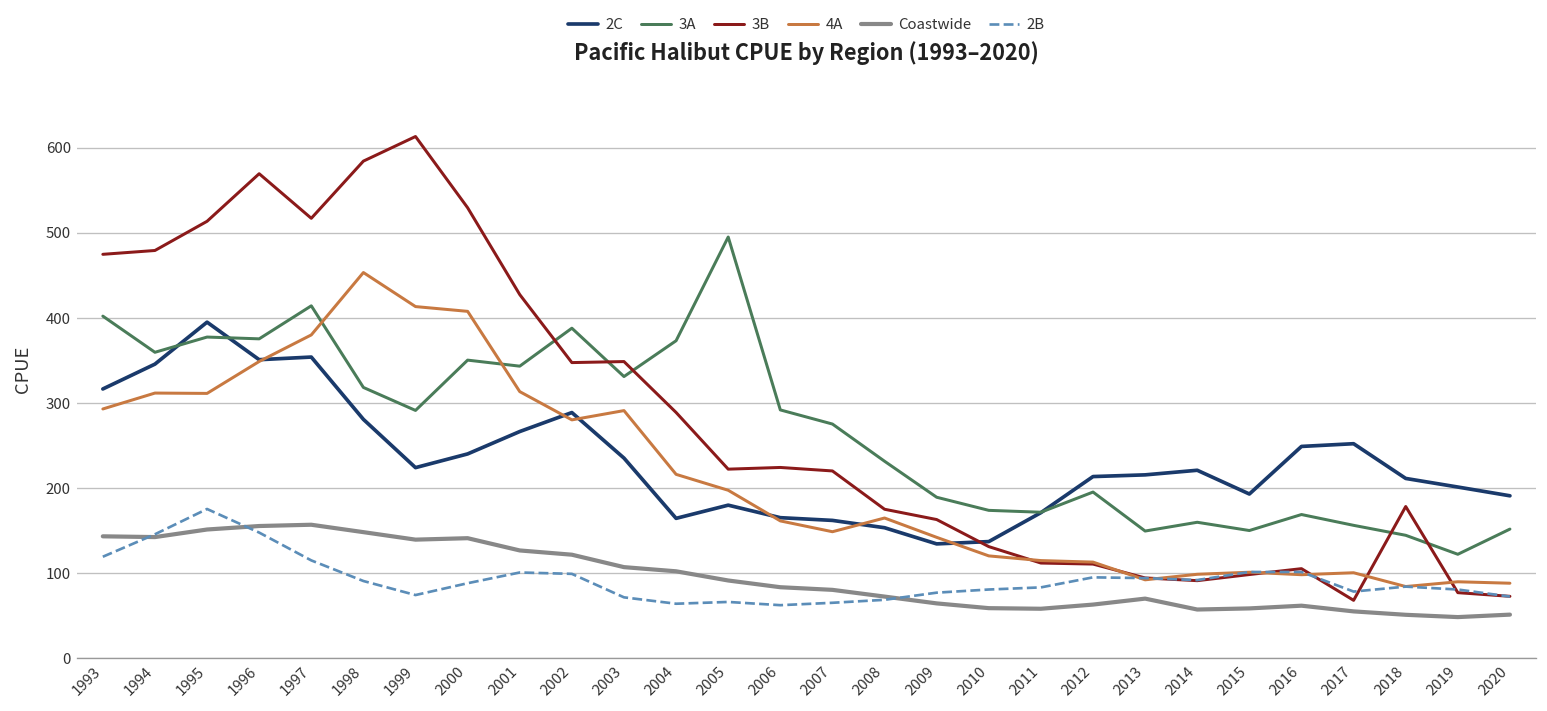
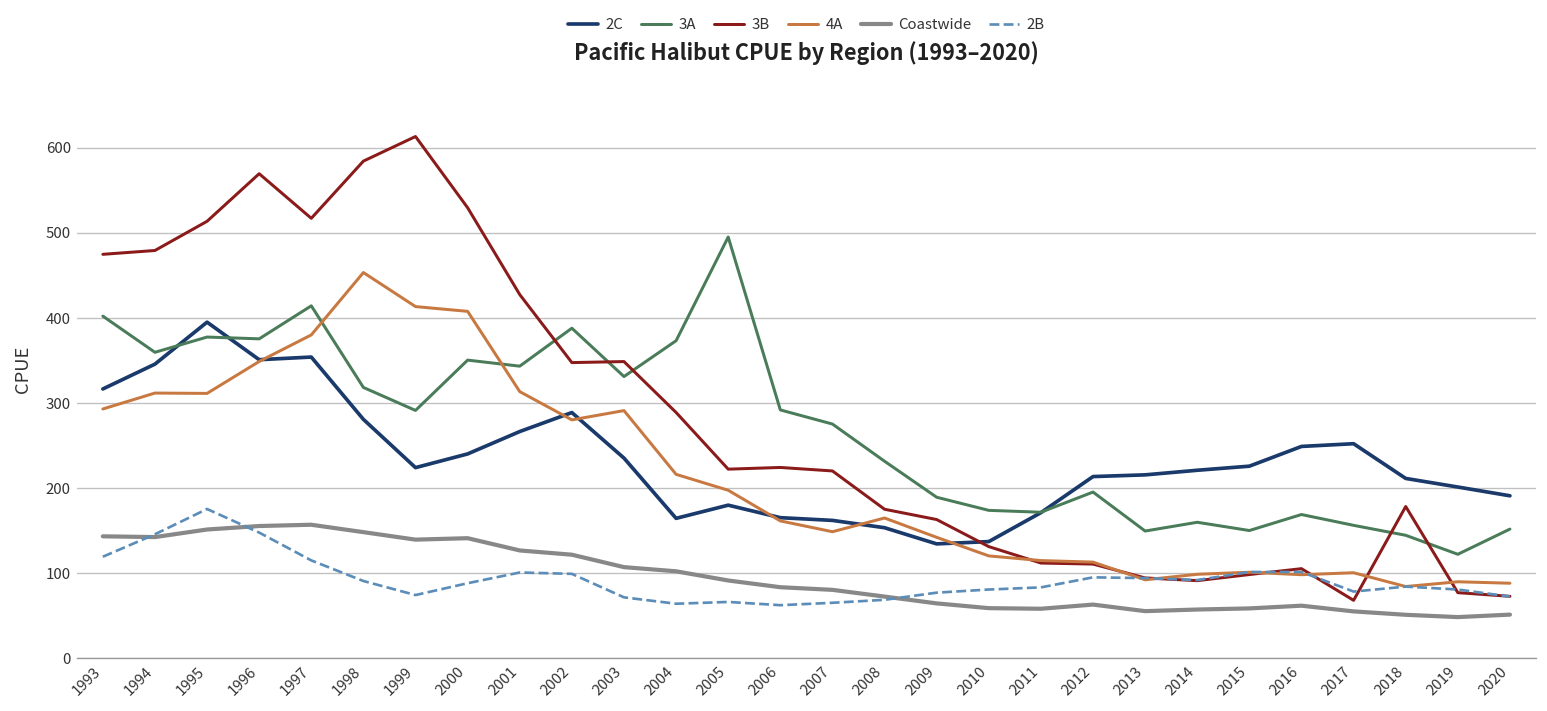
  {
    "2C": {
      "1993": 320,
      "1994": 350,
      "1995": 400,
      "1997": 350,
      "1998": 280,
      "1999": 220,
      "2000": 240,
      "2001": 270,
      "2002": 290,
      "2003": 240,
      "2004": 160,
      "2005": 180,
      "2006": 170,
      "2007": 160,
      "2008": 150,
      "2009": 130,
      "2010": 140,
      "2012": 210,
      "2013": 220,
      "2014": 220,
-     "2015": 190,
+     "2015": 230,
      "2016": 250,
      "2017": 250,
      "2018": 210,
      "2019": 200,
      "2020": 190
    },
    "3A": {
      "1993": 400,
      "1994": 360,
      "1995": 380,
      "1996": 380,
      "1997": 410,
      "1998": 320,
      "1999": 290,
      "2000": 350,
      "2001": 340,
      "2002": 390,
      "2003": 330,
      "2004": 370,
      "2005": 500,
      "2006": 290,
      "2007": 280,
      "2008": 230,
      "2009": 190,
      "2010": 170,
      "2012": 200,
      "2013": 150,
      "2014": 160,
      "2015": 150,
      "2016": 170,
      "2017": 160,
      "2018": 140,
      "2019": 120,
      "2020": 150
    },
    "3B": {
      "1993": 470,
      "1994": 480,
      "1995": 510,
      "1996": 570,
      "1997": 520,
      "1998": 580,
      "1999": 610,
      "2000": 530,
      "2001": 430,
      "2002": 350,
      "2003": 350,
      "2004": 290,
      "2005": 220,
      "2006": 220,
      "2007": 220,
      "2008": 180,
      "2009": 160,
      "2010": 130,
      "2016": 110,
      "2017": 70,
      "2018": 180,
      "2019": 80
    },
    "4A": {
      "1993": 290,
      "1994": 310,
      "1995": 310,
      "1997": 380,
      "1998": 450,
      "1999": 410,
      "2000": 410,
      "2001": 310,
      "2002": 280,
      "2003": 290,
      "2004": 220,
      "2005": 200,
      "2006": 160,
      "2007": 150,
      "2008": 160,
      "2009": 140,
      "2010": 120,
      "2014": 100,
      "2017": 100,
      "2019": 90,
      "2020": 90
    },
    "Coastwide": {
      "1993": 140,
      "1995": 150,
      "1996": 160,
      "1997": 160,
      "1998": 150,
      "1999": 140,
      "2000": 140,
      "2001": 130,
      "2002": 120,
      "2003": 110,
      "2004": 100,
      "2005": 90,
      "2006": 80,
      "2007": 80,
      "2008": 70,
      "2009": 60,
      "2010": 60,
      "2011": 60,
      "2012": 60,
-     "2013": 70,
+     "2013": 60,
      "2014": 60,
      "2015": 60,
      "2016": 60,
      "2017": 60,
      "2018": 50,
      "2019": 50,
      "2020": 50
    },
    "2B": {
      "1993": 120,
      "1995": 180,
      "1996": 150,
      "1997": 120,
      "1998": 90,
      "1999": 70,
      "2000": 90,
      "2001": 100,
      "2002": 100,
      "2003": 70,
      "2004": 60,
      "2005": 70,
      "2006": 60,
      "2007": 70,
      "2008": 70,
      "2009": 80,
      "2010": 80,
      "2011": 80,
      "2012": 100,
      "2017": 80,
      "2019": 80
    }
  }
